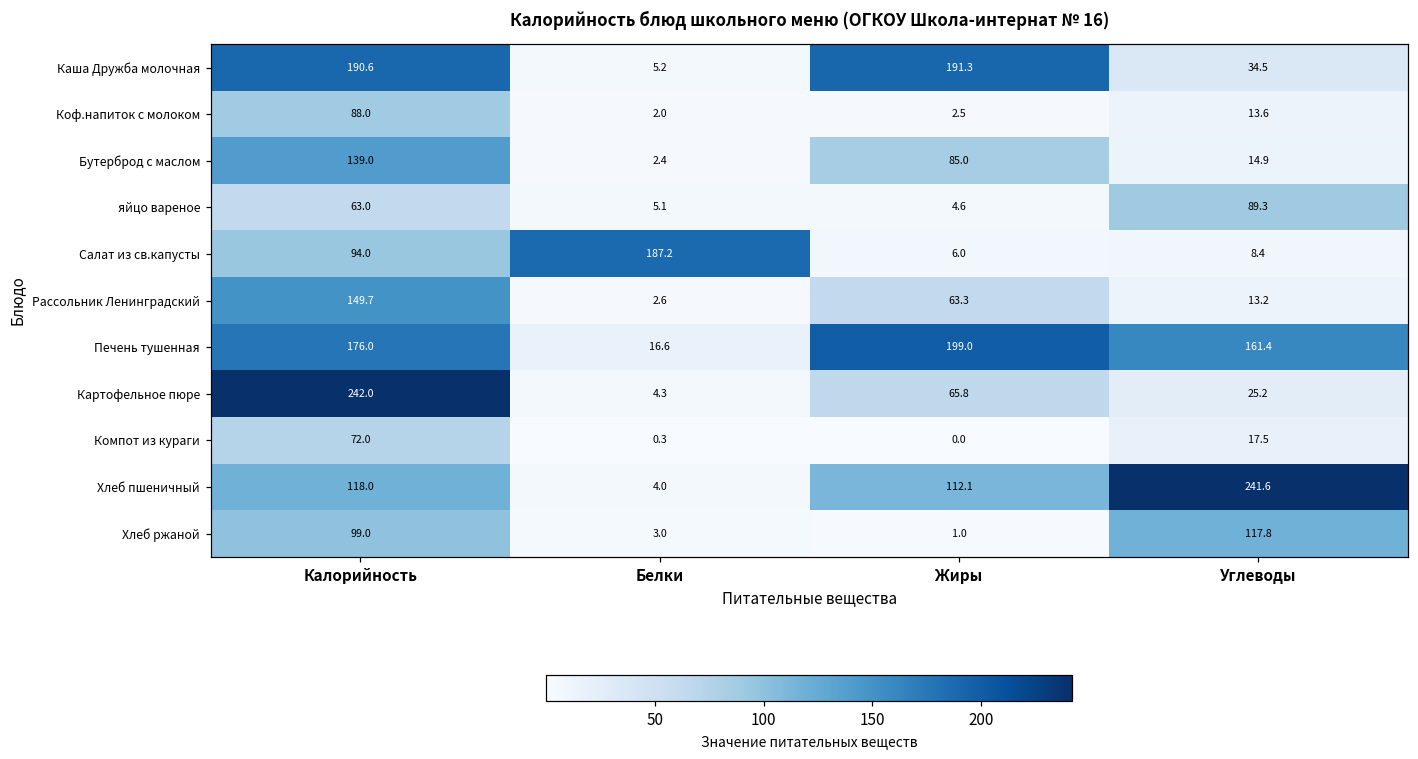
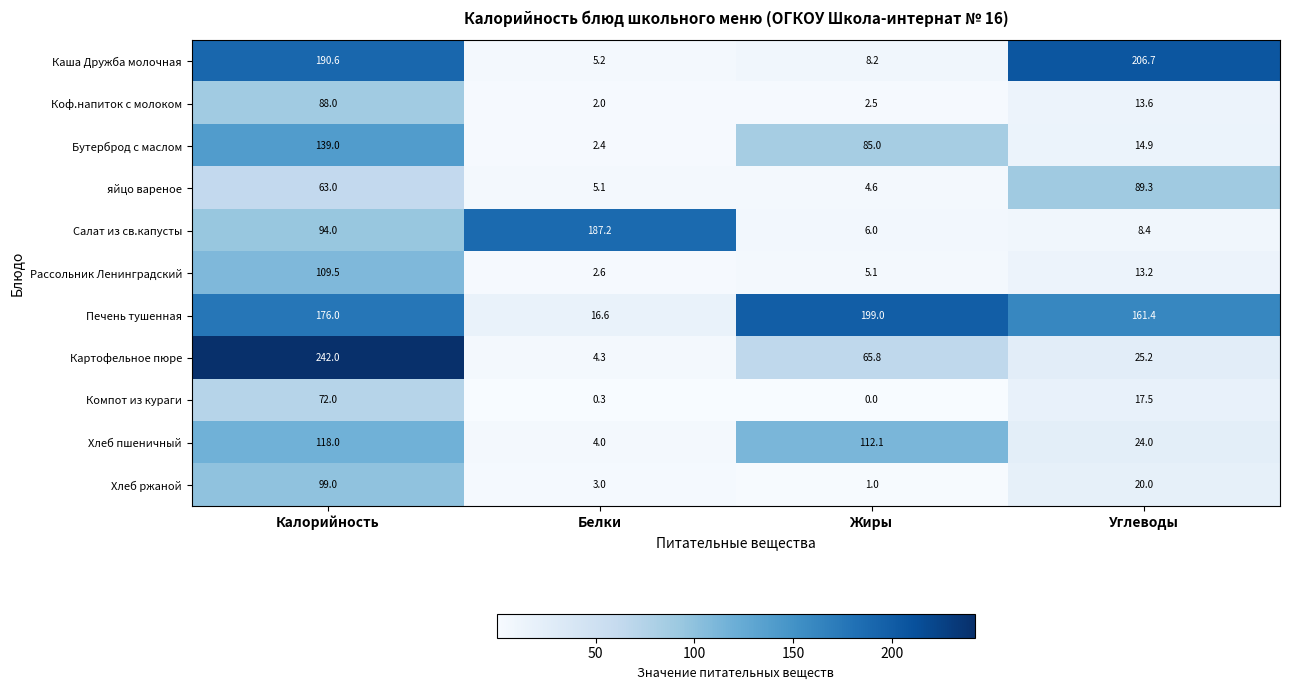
  {
    "Каша Дружба молочная": {
      "Калорийность": 190.6,
      "Белки": 5.2,
-     "Жиры": 191.3,
-     "Углеводы": 34.5
+     "Жиры": 8.2,
+     "Углеводы": 206.7
    },
    "Коф.напиток с молоком": {
      "Калорийность": 88.0,
      "Белки": 2.0,
      "Жиры": 2.5,
      "Углеводы": 13.6
    },
    "Бутерброд с маслом": {
      "Калорийность": 139.0,
      "Белки": 2.4,
      "Жиры": 85.0,
      "Углеводы": 14.9
    },
    "яйцо вареное": {
      "Калорийность": 63.0,
      "Белки": 5.1,
      "Жиры": 4.6,
      "Углеводы": 89.3
    },
    "Салат из св.капусты": {
      "Калорийность": 94.0,
      "Белки": 187.2,
      "Жиры": 6.0,
      "Углеводы": 8.4
    },
    "Рассольник Ленинградский": {
-     "Калорийность": 149.7,
+     "Калорийность": 109.5,
      "Белки": 2.6,
-     "Жиры": 63.3,
+     "Жиры": 5.1,
      "Углеводы": 13.2
    },
    "Печень тушенная": {
      "Калорийность": 176.0,
      "Белки": 16.6,
      "Жиры": 199.0,
      "Углеводы": 161.4
    },
    "Картофельное пюре": {
      "Калорийность": 242.0,
      "Белки": 4.3,
      "Жиры": 65.8,
      "Углеводы": 25.2
    },
    "Компот из кураги": {
      "Калорийность": 72.0,
      "Белки": 0.3,
      "Жиры": 0.0,
      "Углеводы": 17.5
    },
    "Хлеб пшеничный": {
      "Калорийность": 118.0,
      "Белки": 4.0,
      "Жиры": 112.1,
-     "Углеводы": 241.6
+     "Углеводы": 24.0
    },
    "Хлеб ржаной": {
      "Калорийность": 99.0,
      "Белки": 3.0,
      "Жиры": 1.0,
-     "Углеводы": 117.8
+     "Углеводы": 20.0
    }
  }
